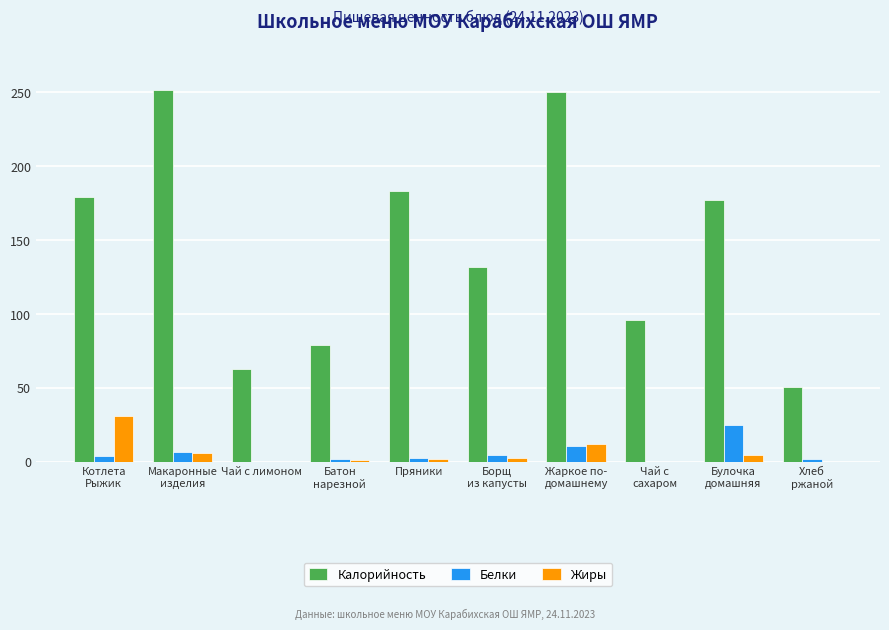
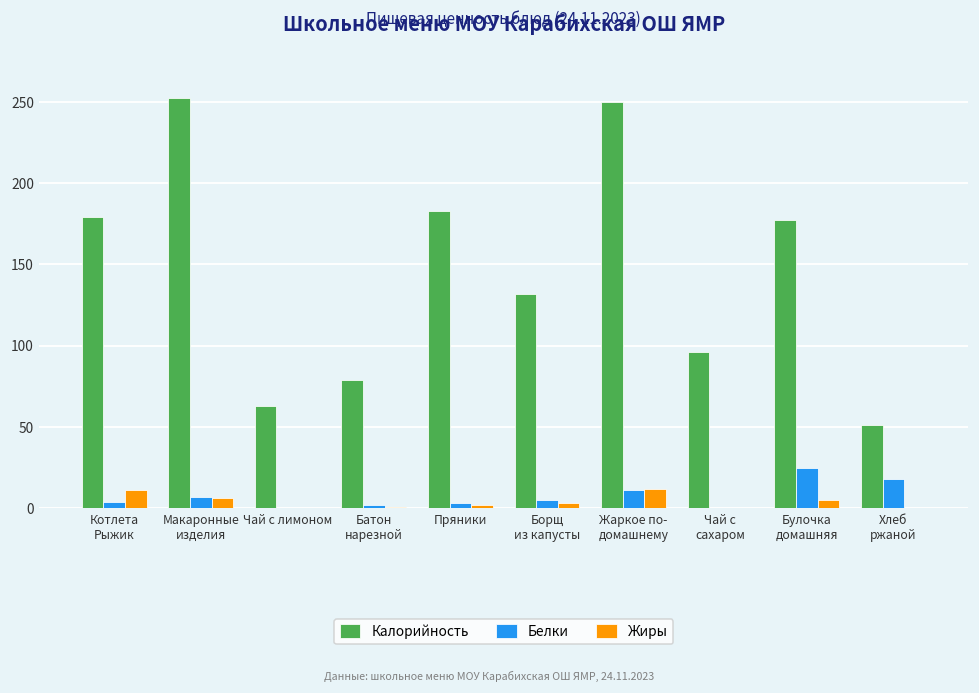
  {
    "Калорийность": {
      "Котлета Рыжик": 179,
      "Макаронные изделия": 252,
      "Чай с лимоном": 63,
      "Батон нарезной": 79,
      "Пряники": 183,
      "Борщ из капусты": 132,
      "Жаркое по- домашнему": 250,
      "Чай с сахаром": 96,
      "Булочка домашняя": 177,
      "Хлеб ржаной": 51
    },
    "Белки": {
      "Котлета Рыжик": 4,
      "Макаронные изделия": 7,
      "Чай с лимоном": 0,
      "Батон нарезной": 2,
      "Пряники": 3,
      "Борщ из капусты": 5,
      "Жаркое по- домашнему": 11,
      "Чай с сахаром": 0,
      "Булочка домашняя": 25,
-     "Хлеб ржаной": 2
+     "Хлеб ржаной": 18
    },
    "Жиры": {
-     "Котлета Рыжик": 31,
+     "Котлета Рыжик": 11,
      "Макаронные изделия": 6,
      "Чай с лимоном": 0,
      "Пряники": 2,
      "Борщ из капусты": 3,
      "Жаркое по- домашнему": 12,
      "Чай с сахаром": 0,
      "Булочка домашняя": 5,
      "Хлеб ржаной": 0
    }
  }
